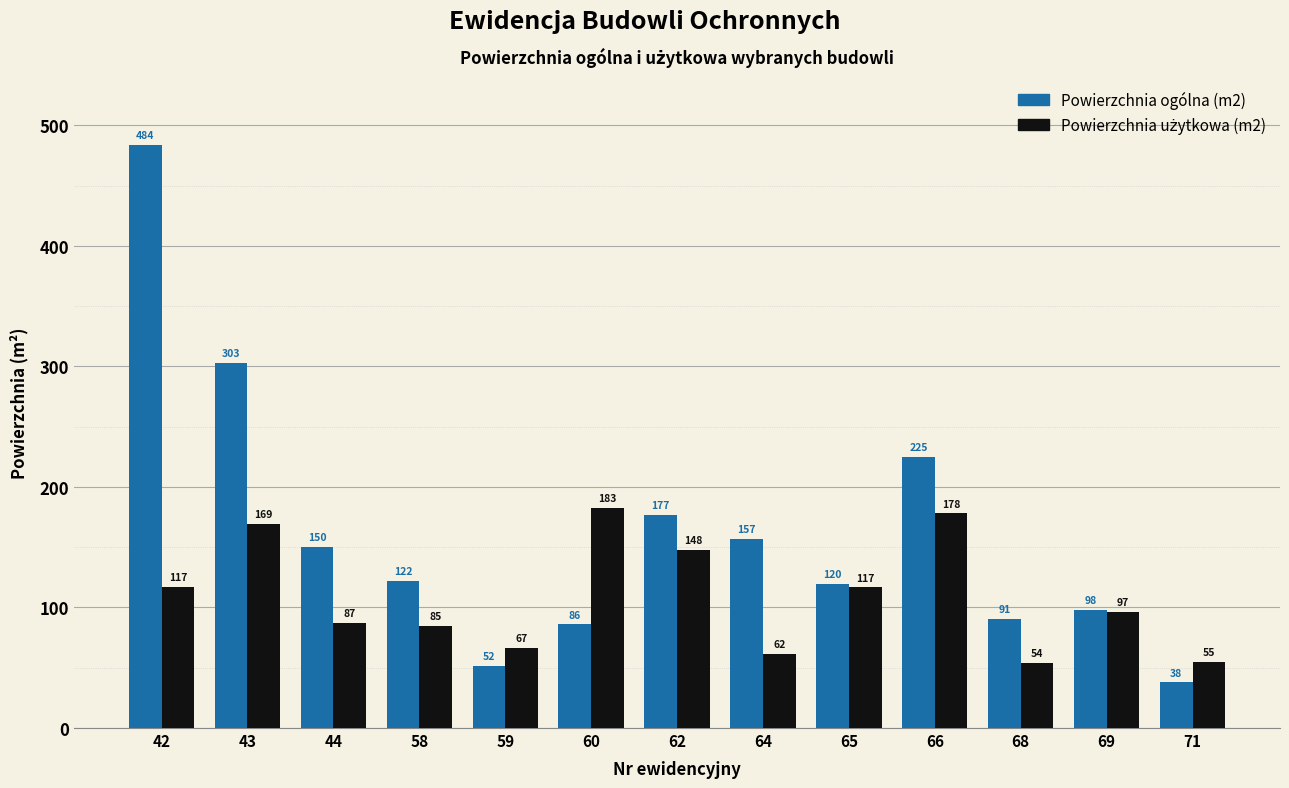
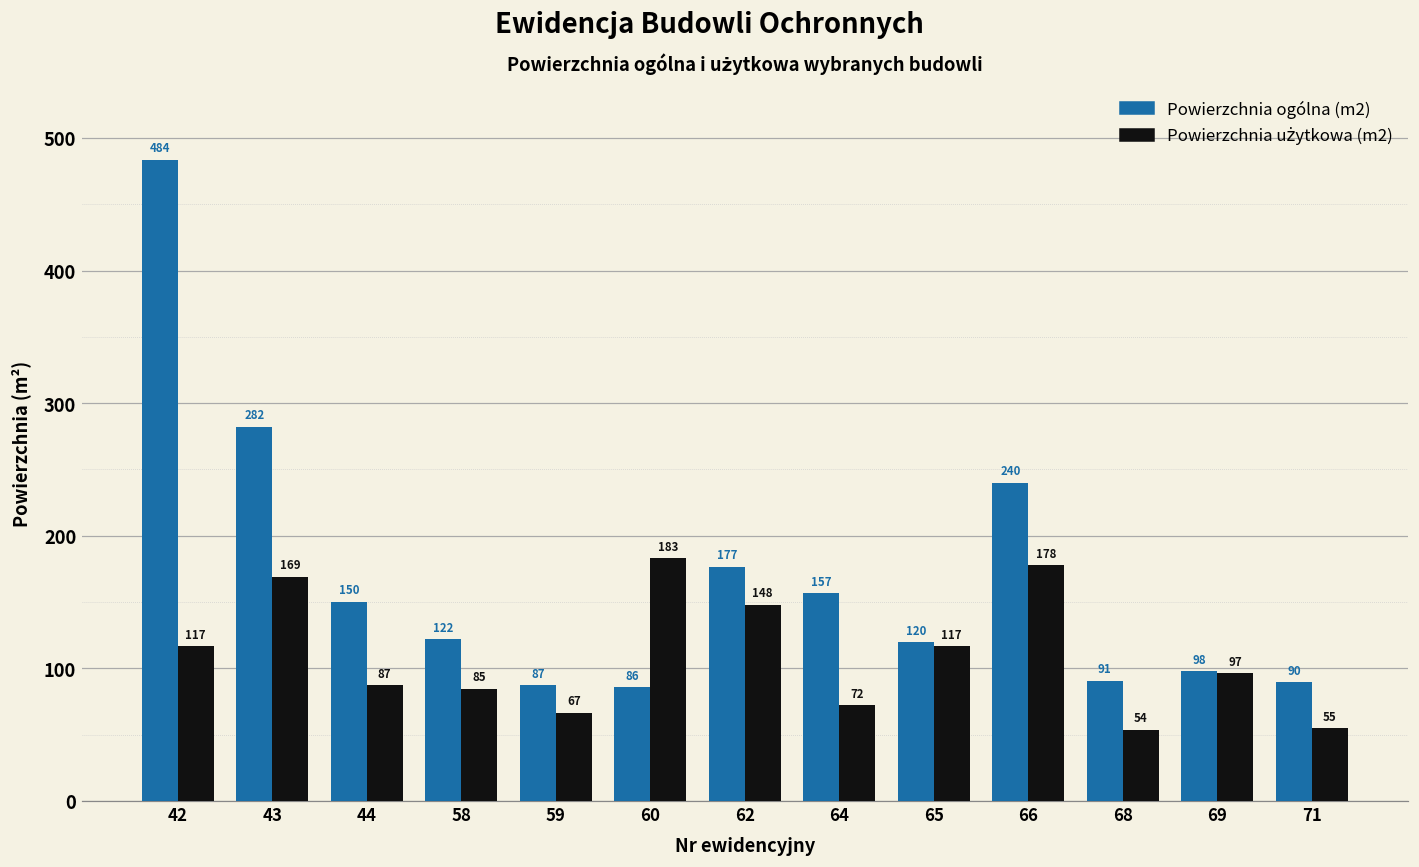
  {
    "Powierzchnia ogólna (m2)": {
      "42": 484,
-     "43": 303,
+     "43": 282,
      "44": 150,
      "58": 122,
-     "59": 52,
+     "59": 87,
      "60": 86,
      "62": 177,
      "64": 157,
      "65": 120,
-     "66": 225,
+     "66": 240,
      "68": 91,
      "69": 98,
-     "71": 38
+     "71": 90
    },
    "Powierzchnia użytkowa (m2)": {
      "42": 117,
      "43": 169,
      "44": 87,
      "58": 85,
      "59": 67,
      "60": 183,
      "62": 148,
-     "64": 62,
+     "64": 72,
      "65": 117,
      "66": 178,
      "68": 54,
      "69": 97,
      "71": 55
    }
  }
